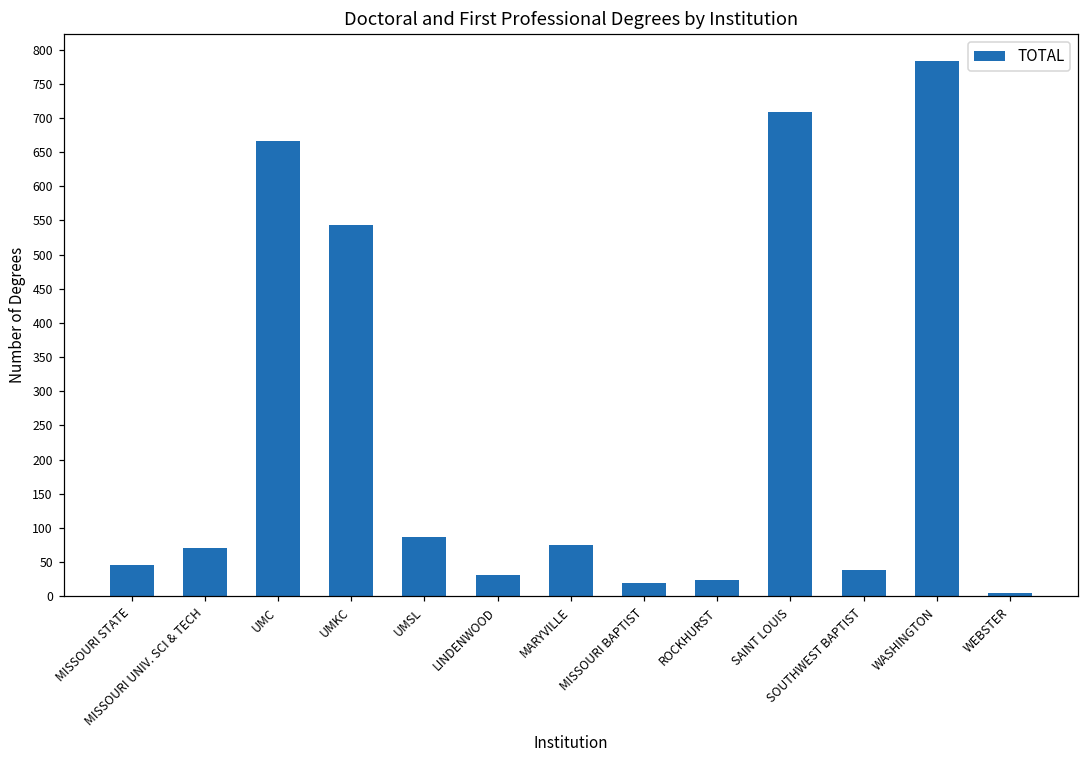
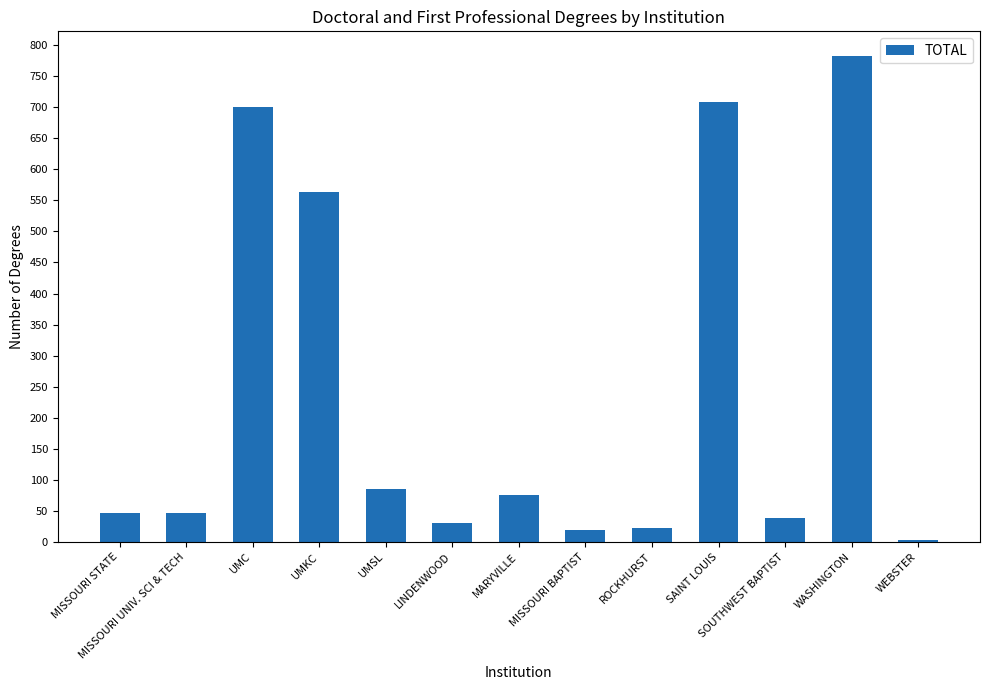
  {
    "MISSOURI STATE": 50,
-   "MISSOURI UNIV. SCI & TECH": 70,
-   "UMC": 670,
-   "UMKC": 540,
+   "MISSOURI UNIV. SCI & TECH": 50,
+   "UMC": 700,
+   "UMKC": 560,
    "UMSL": 90,
    "LINDENWOOD": 30,
    "MARYVILLE": 80,
    "MISSOURI BAPTIST": 20,
    "ROCKHURST": 20,
    "SAINT LOUIS": 710,
    "SOUTHWEST BAPTIST": 40,
    "WASHINGTON": 780
  }
